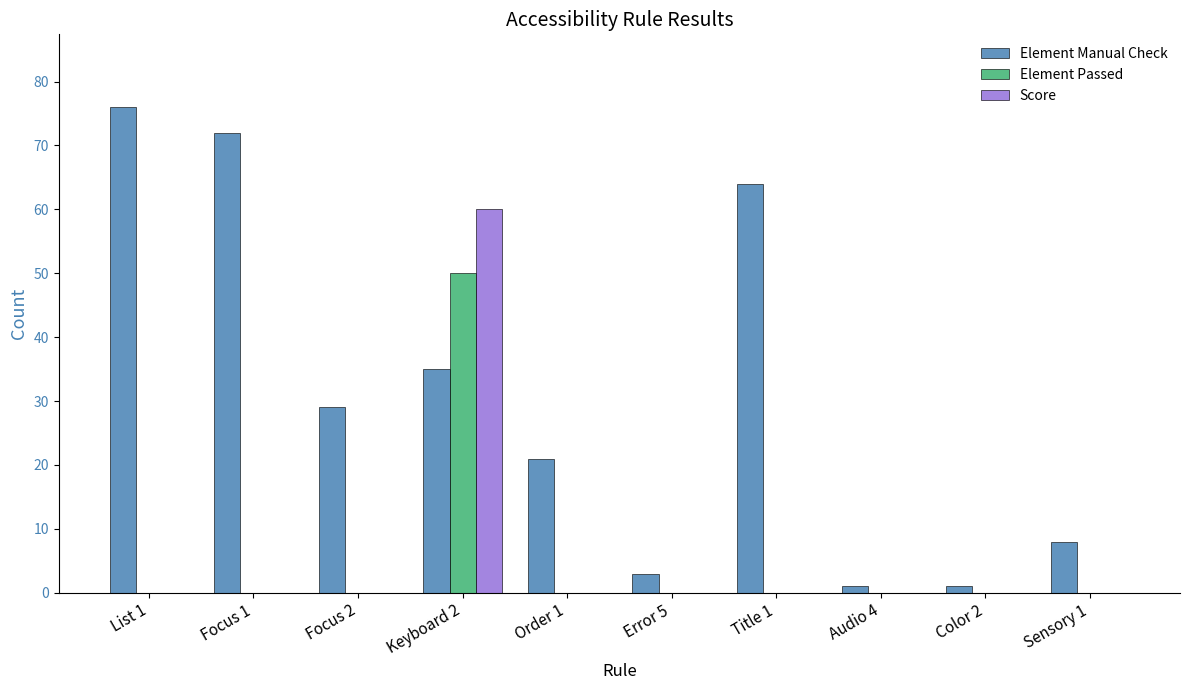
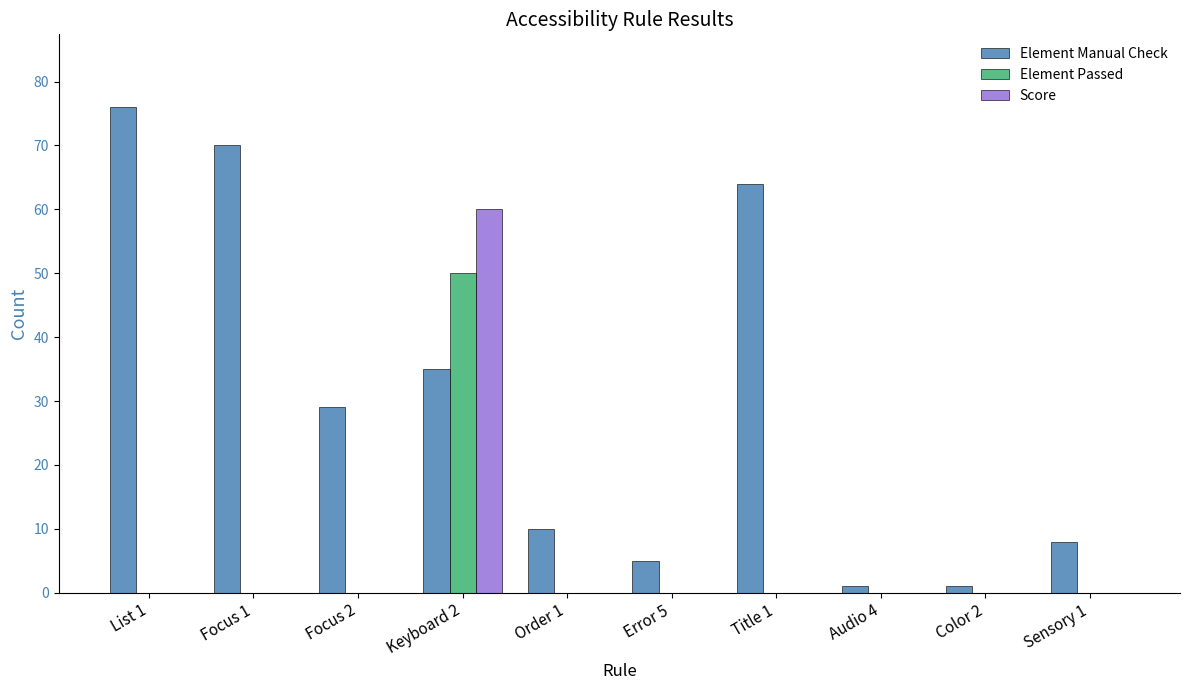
  {
    "Element Manual Check": {
      "List 1": 76,
-     "Focus 1": 72,
+     "Focus 1": 70,
      "Focus 2": 29,
      "Keyboard 2": 35,
-     "Order 1": 21,
-     "Error 5": 3,
+     "Order 1": 10,
+     "Error 5": 5,
      "Title 1": 64,
      "Audio 4": 1,
      "Color 2": 1,
      "Sensory 1": 8
    },
    "Element Passed": {
      "List 1": 0,
      "Focus 1": 0,
      "Focus 2": 0,
      "Keyboard 2": 50,
      "Order 1": 0,
      "Error 5": 0,
      "Title 1": 0,
      "Audio 4": 0,
      "Color 2": 0,
      "Sensory 1": 0
    },
    "Score": {
      "List 1": 0,
      "Focus 1": 0,
      "Focus 2": 0,
      "Keyboard 2": 60,
      "Order 1": 0,
      "Error 5": 0,
      "Title 1": 0,
      "Audio 4": 0,
      "Color 2": 0,
      "Sensory 1": 0
    }
  }
